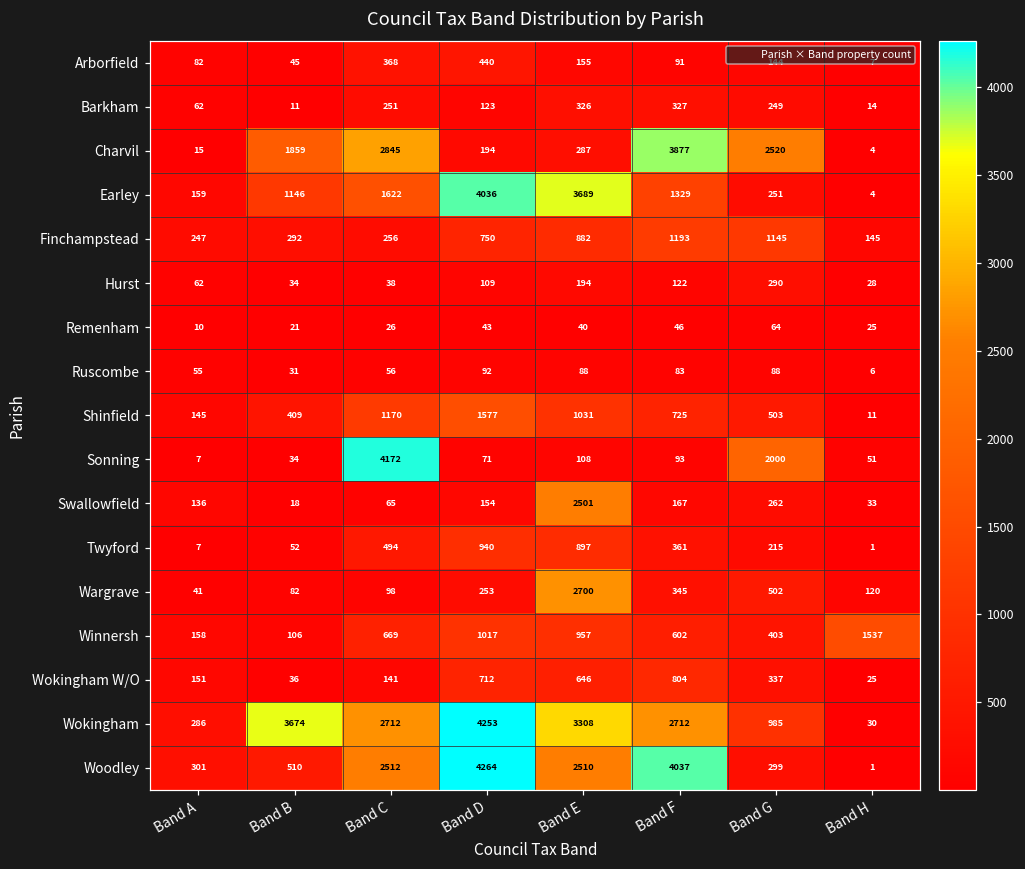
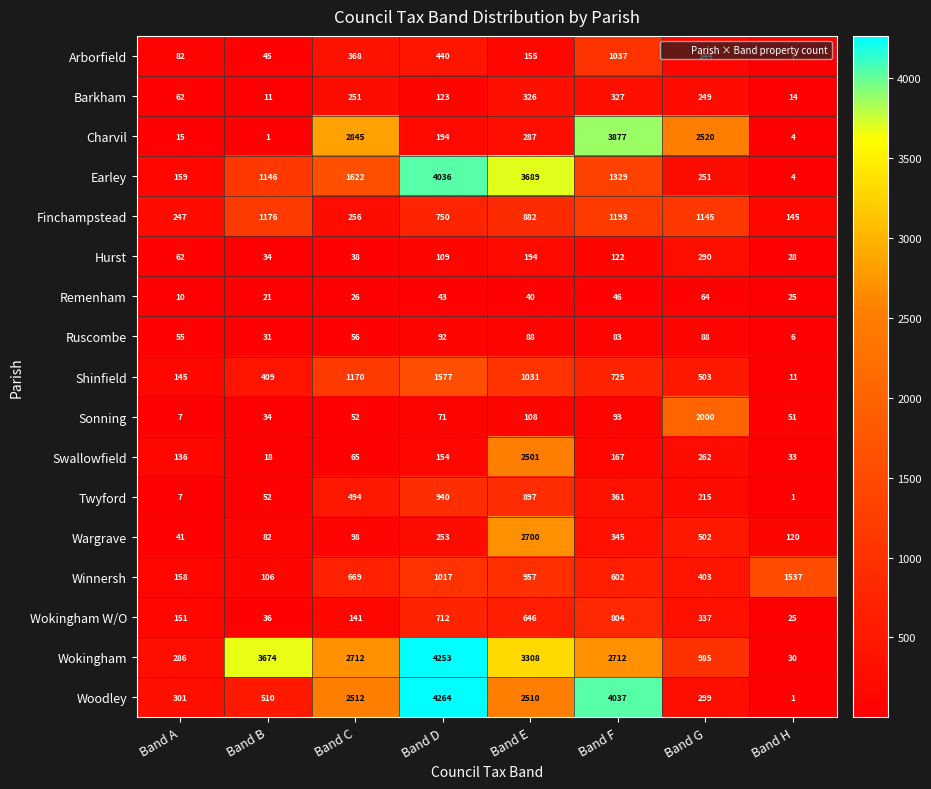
  {
    "Arborfield": {
      "Band A": 82,
      "Band B": 45,
      "Band C": 368,
      "Band D": 440,
      "Band E": 155,
-     "Band F": 91
+     "Band F": 1037
    },
    "Barkham": {
      "Band A": 62,
      "Band B": 11,
      "Band C": 251,
      "Band D": 123,
      "Band E": 326,
      "Band F": 327,
      "Band G": 249,
      "Band H": 14
    },
    "Charvil": {
      "Band A": 15,
-     "Band B": 1859,
+     "Band B": 1,
      "Band C": 2845,
      "Band D": 194,
      "Band E": 287,
      "Band F": 3877,
      "Band G": 2520,
      "Band H": 4
    },
    "Earley": {
      "Band A": 159,
      "Band B": 1146,
      "Band C": 1622,
      "Band D": 4036,
      "Band E": 3689,
      "Band F": 1329,
      "Band G": 251,
      "Band H": 4
    },
    "Finchampstead": {
      "Band A": 247,
-     "Band B": 292,
+     "Band B": 1176,
      "Band C": 256,
      "Band D": 750,
      "Band E": 882,
      "Band F": 1193,
      "Band G": 1145,
      "Band H": 145
    },
    "Hurst": {
      "Band A": 62,
      "Band B": 34,
      "Band C": 38,
      "Band D": 109,
      "Band E": 194,
      "Band F": 122,
      "Band G": 290,
      "Band H": 28
    },
    "Remenham": {
      "Band A": 10,
      "Band B": 21,
      "Band C": 26,
      "Band D": 43,
      "Band E": 40,
      "Band F": 46,
      "Band G": 64,
      "Band H": 25
    },
    "Ruscombe": {
      "Band A": 55,
      "Band B": 31,
      "Band C": 56,
      "Band D": 92,
      "Band E": 88,
      "Band F": 83,
      "Band G": 88,
      "Band H": 6
    },
    "Shinfield": {
      "Band A": 145,
      "Band B": 409,
      "Band C": 1170,
      "Band D": 1577,
      "Band E": 1031,
      "Band F": 725,
      "Band G": 503,
      "Band H": 11
    },
    "Sonning": {
      "Band A": 7,
      "Band B": 34,
-     "Band C": 4172,
+     "Band C": 52,
      "Band D": 71,
      "Band E": 108,
      "Band F": 93,
      "Band G": 2000,
      "Band H": 51
    },
    "Swallowfield": {
      "Band A": 136,
      "Band B": 18,
      "Band C": 65,
      "Band D": 154,
      "Band E": 2501,
      "Band F": 167,
      "Band G": 262,
      "Band H": 33
    },
    "Twyford": {
      "Band A": 7,
      "Band B": 52,
      "Band C": 494,
      "Band D": 940,
      "Band E": 897,
      "Band F": 361,
      "Band G": 215,
      "Band H": 1
    },
    "Wargrave": {
      "Band A": 41,
      "Band B": 82,
      "Band C": 98,
      "Band D": 253,
      "Band E": 2700,
      "Band F": 345,
      "Band G": 502,
      "Band H": 120
    },
    "Winnersh": {
      "Band A": 158,
      "Band B": 106,
      "Band C": 669,
      "Band D": 1017,
      "Band E": 957,
      "Band F": 602,
      "Band G": 403,
      "Band H": 1537
    },
    "Wokingham W/O": {
      "Band A": 151,
      "Band B": 36,
      "Band C": 141,
      "Band D": 712,
      "Band E": 646,
      "Band F": 804,
      "Band G": 337,
      "Band H": 25
    },
    "Wokingham": {
      "Band A": 286,
      "Band B": 3674,
      "Band C": 2712,
      "Band D": 4253,
      "Band E": 3308,
      "Band F": 2712,
      "Band G": 985,
      "Band H": 30
    },
    "Woodley": {
      "Band A": 301,
      "Band B": 510,
      "Band C": 2512,
      "Band D": 4264,
      "Band E": 2510,
      "Band F": 4037,
      "Band G": 299,
      "Band H": 1
    }
  }
